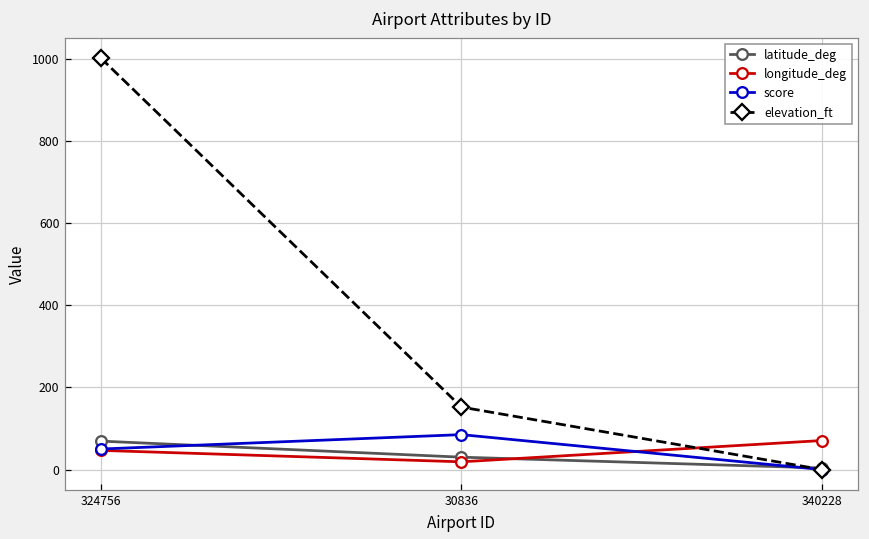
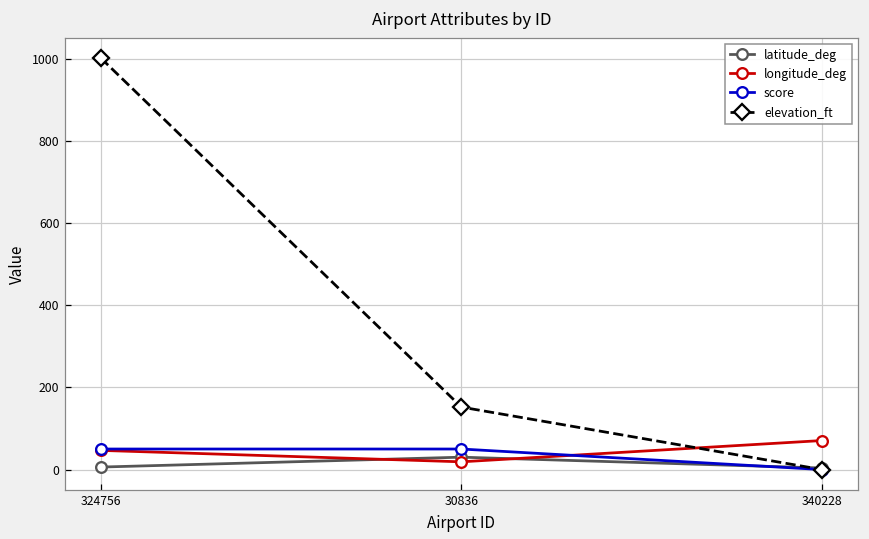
  {
    "latitude_deg": {
-     "324756": 70,
+     "324756": 10,
      "30836": 30
    },
    "longitude_deg": {
      "30836": 20,
      "340228": 70
    },
    "score": {
-     "30836": 90
+     "30836": 50
    },
    "elevation_ft": {
      "324756": 1000,
      "30836": 150
    }
  }
